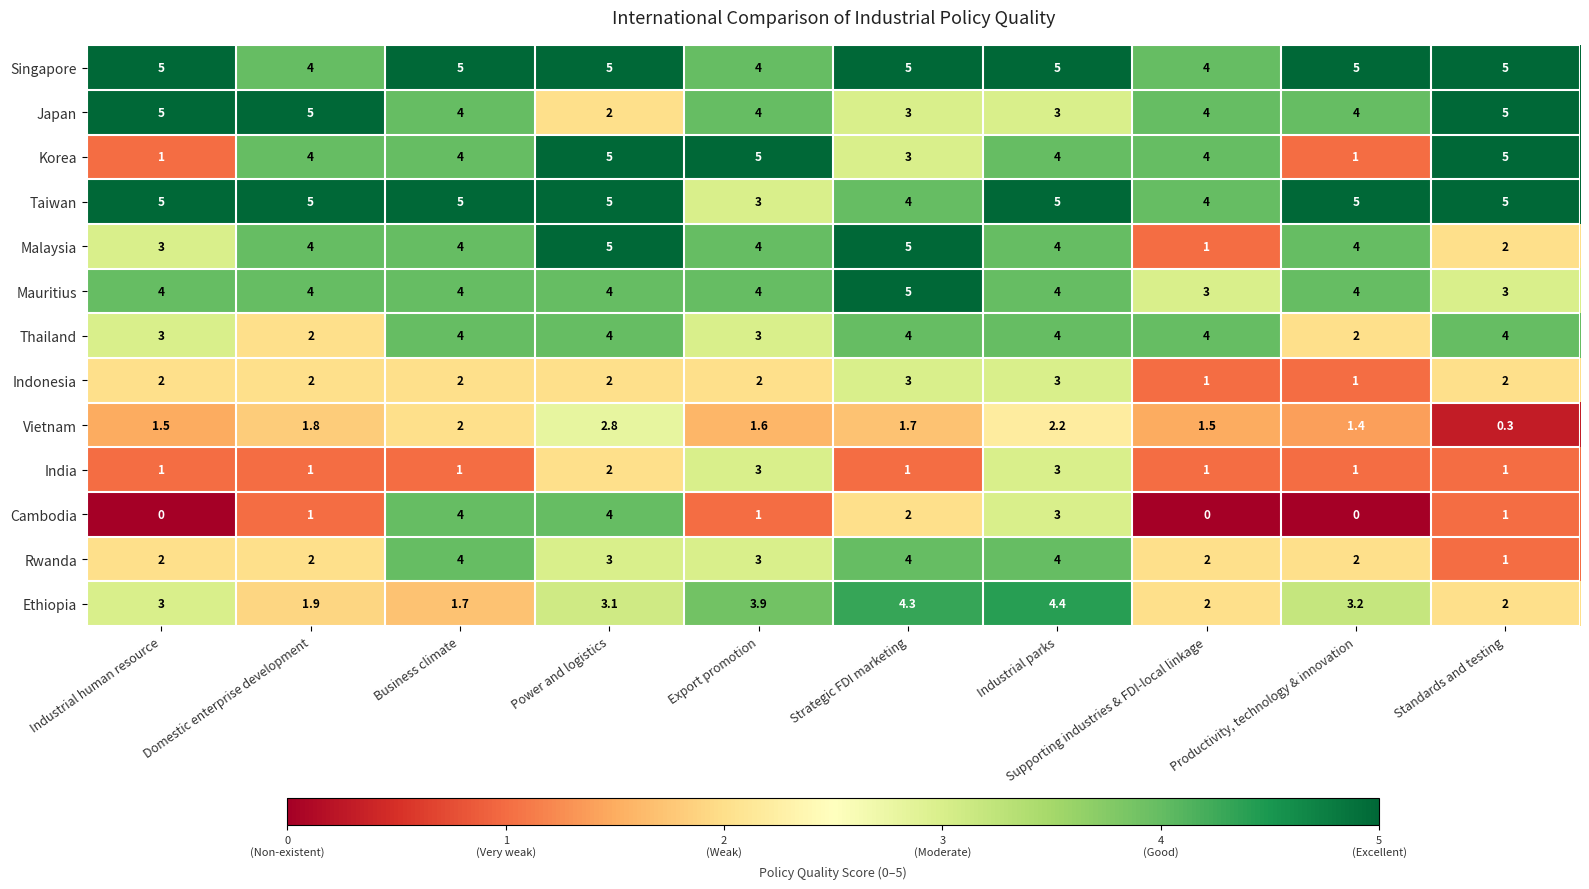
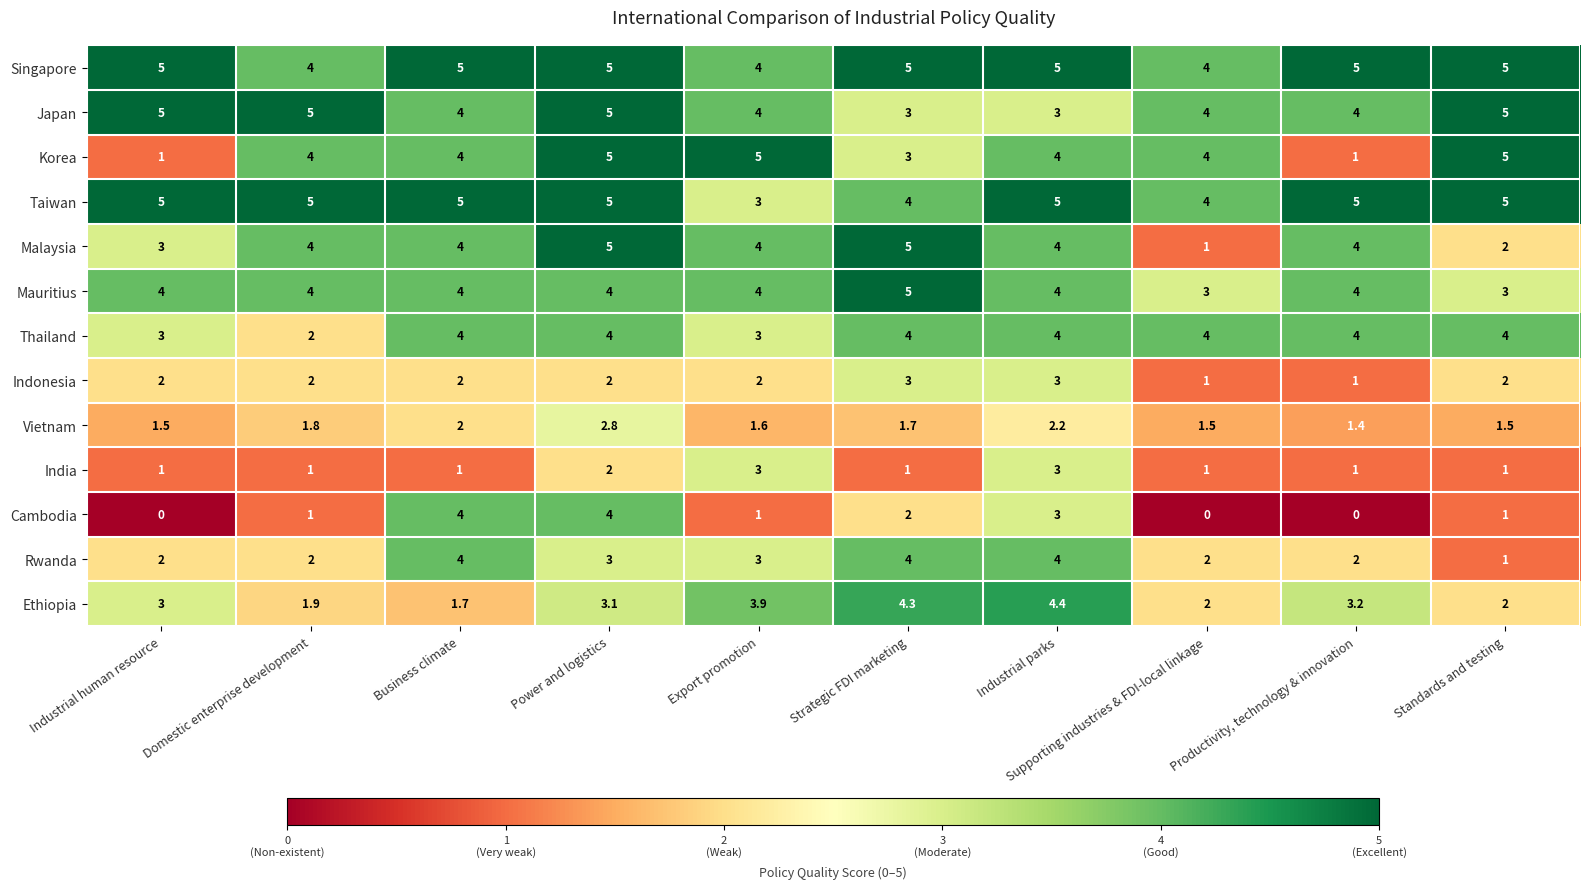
  {
    "Singapore": {
      "Industrial human resource": 5,
      "Domestic enterprise development": 4,
      "Business climate": 5,
      "Power and logistics": 5,
      "Export promotion": 4,
      "Strategic FDI marketing": 5,
      "Industrial parks": 5,
      "Supporting industries & FDI-local linkage": 4,
      "Productivity, technology & innovation": 5,
      "Standards and testing": 5
    },
    "Japan": {
      "Industrial human resource": 5,
      "Domestic enterprise development": 5,
      "Business climate": 4,
-     "Power and logistics": 2,
+     "Power and logistics": 5,
      "Export promotion": 4,
      "Strategic FDI marketing": 3,
      "Industrial parks": 3,
      "Supporting industries & FDI-local linkage": 4,
      "Productivity, technology & innovation": 4,
      "Standards and testing": 5
    },
    "Korea": {
      "Industrial human resource": 1,
      "Domestic enterprise development": 4,
      "Business climate": 4,
      "Power and logistics": 5,
      "Export promotion": 5,
      "Strategic FDI marketing": 3,
      "Industrial parks": 4,
      "Supporting industries & FDI-local linkage": 4,
      "Productivity, technology & innovation": 1,
      "Standards and testing": 5
    },
    "Taiwan": {
      "Industrial human resource": 5,
      "Domestic enterprise development": 5,
      "Business climate": 5,
      "Power and logistics": 5,
      "Export promotion": 3,
      "Strategic FDI marketing": 4,
      "Industrial parks": 5,
      "Supporting industries & FDI-local linkage": 4,
      "Productivity, technology & innovation": 5,
      "Standards and testing": 5
    },
    "Malaysia": {
      "Industrial human resource": 3,
      "Domestic enterprise development": 4,
      "Business climate": 4,
      "Power and logistics": 5,
      "Export promotion": 4,
      "Strategic FDI marketing": 5,
      "Industrial parks": 4,
      "Supporting industries & FDI-local linkage": 1,
      "Productivity, technology & innovation": 4,
      "Standards and testing": 2
    },
    "Mauritius": {
      "Industrial human resource": 4,
      "Domestic enterprise development": 4,
      "Business climate": 4,
      "Power and logistics": 4,
      "Export promotion": 4,
      "Strategic FDI marketing": 5,
      "Industrial parks": 4,
      "Supporting industries & FDI-local linkage": 3,
      "Productivity, technology & innovation": 4,
      "Standards and testing": 3
    },
    "Thailand": {
      "Industrial human resource": 3,
      "Domestic enterprise development": 2,
      "Business climate": 4,
      "Power and logistics": 4,
      "Export promotion": 3,
      "Strategic FDI marketing": 4,
      "Industrial parks": 4,
      "Supporting industries & FDI-local linkage": 4,
-     "Productivity, technology & innovation": 2,
+     "Productivity, technology & innovation": 4,
      "Standards and testing": 4
    },
    "Indonesia": {
      "Industrial human resource": 2,
      "Domestic enterprise development": 2,
      "Business climate": 2,
      "Power and logistics": 2,
      "Export promotion": 2,
      "Strategic FDI marketing": 3,
      "Industrial parks": 3,
      "Supporting industries & FDI-local linkage": 1,
      "Productivity, technology & innovation": 1,
      "Standards and testing": 2
    },
    "Vietnam": {
      "Industrial human resource": 1.5,
      "Domestic enterprise development": 1.8,
      "Business climate": 2,
      "Power and logistics": 2.8,
      "Export promotion": 1.6,
      "Strategic FDI marketing": 1.7,
      "Industrial parks": 2.2,
      "Supporting industries & FDI-local linkage": 1.5,
      "Productivity, technology & innovation": 1.4,
-     "Standards and testing": 0.3
+     "Standards and testing": 1.5
    },
    "India": {
      "Industrial human resource": 1,
      "Domestic enterprise development": 1,
      "Business climate": 1,
      "Power and logistics": 2,
      "Export promotion": 3,
      "Strategic FDI marketing": 1,
      "Industrial parks": 3,
      "Supporting industries & FDI-local linkage": 1,
      "Productivity, technology & innovation": 1,
      "Standards and testing": 1
    },
    "Cambodia": {
      "Industrial human resource": 0,
      "Domestic enterprise development": 1,
      "Business climate": 4,
      "Power and logistics": 4,
      "Export promotion": 1,
      "Strategic FDI marketing": 2,
      "Industrial parks": 3,
      "Supporting industries & FDI-local linkage": 0,
      "Productivity, technology & innovation": 0,
      "Standards and testing": 1
    },
    "Rwanda": {
      "Industrial human resource": 2,
      "Domestic enterprise development": 2,
      "Business climate": 4,
      "Power and logistics": 3,
      "Export promotion": 3,
      "Strategic FDI marketing": 4,
      "Industrial parks": 4,
      "Supporting industries & FDI-local linkage": 2,
      "Productivity, technology & innovation": 2,
      "Standards and testing": 1
    },
    "Ethiopia": {
      "Industrial human resource": 3,
      "Domestic enterprise development": 1.9,
      "Business climate": 1.7,
      "Power and logistics": 3.1,
      "Export promotion": 3.9,
      "Strategic FDI marketing": 4.3,
      "Industrial parks": 4.4,
      "Supporting industries & FDI-local linkage": 2,
      "Productivity, technology & innovation": 3.2,
      "Standards and testing": 2
    }
  }
